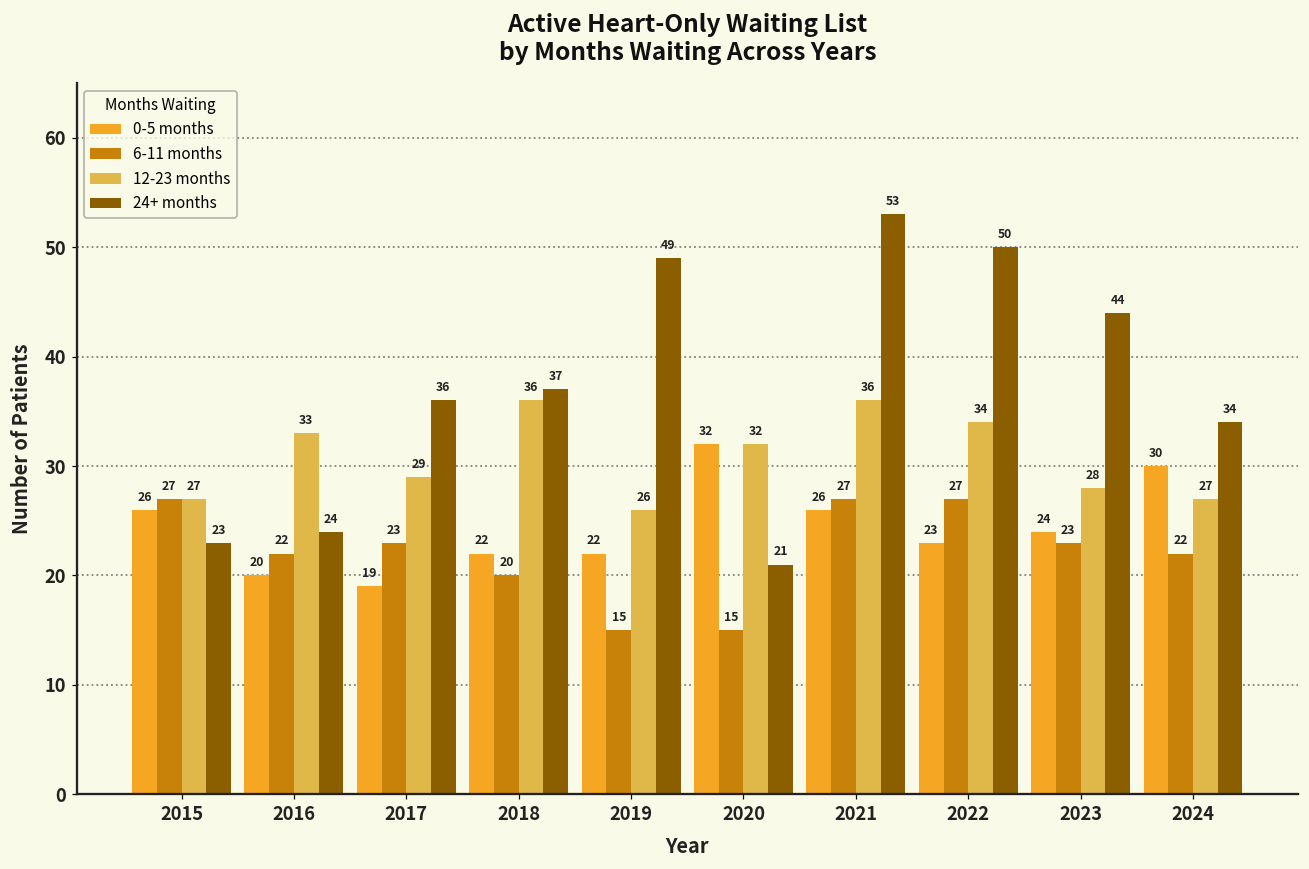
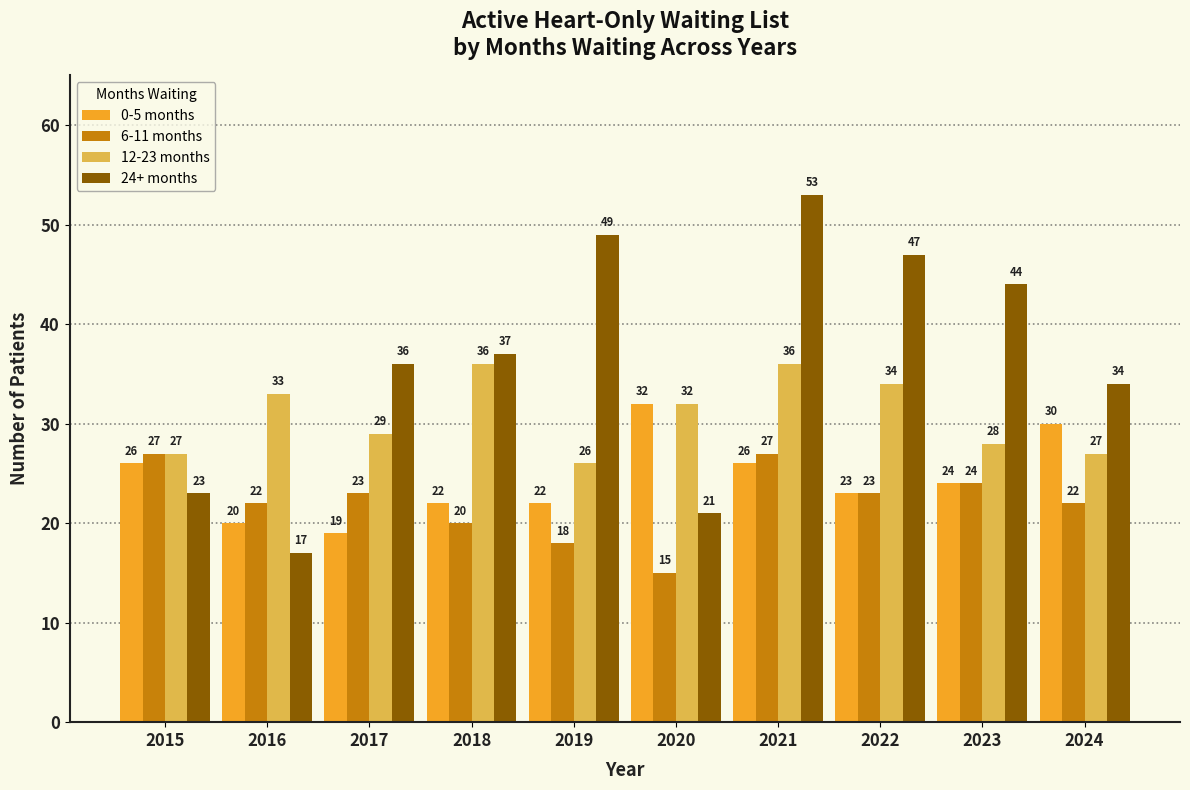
  {
    "6-11 months": {
      "2015": 27,
      "2016": 22,
      "2017": 23,
      "2018": 20,
-     "2019": 15,
+     "2019": 18,
      "2020": 15,
      "2021": 27,
-     "2022": 27,
-     "2023": 23,
+     "2022": 23,
+     "2023": 24,
      "2024": 22
    },
    "24+ months": {
      "2015": 23,
-     "2016": 24,
+     "2016": 17,
      "2017": 36,
      "2018": 37,
      "2019": 49,
      "2020": 21,
      "2021": 53,
-     "2022": 50,
+     "2022": 47,
      "2023": 44,
      "2024": 34
    }
  }
